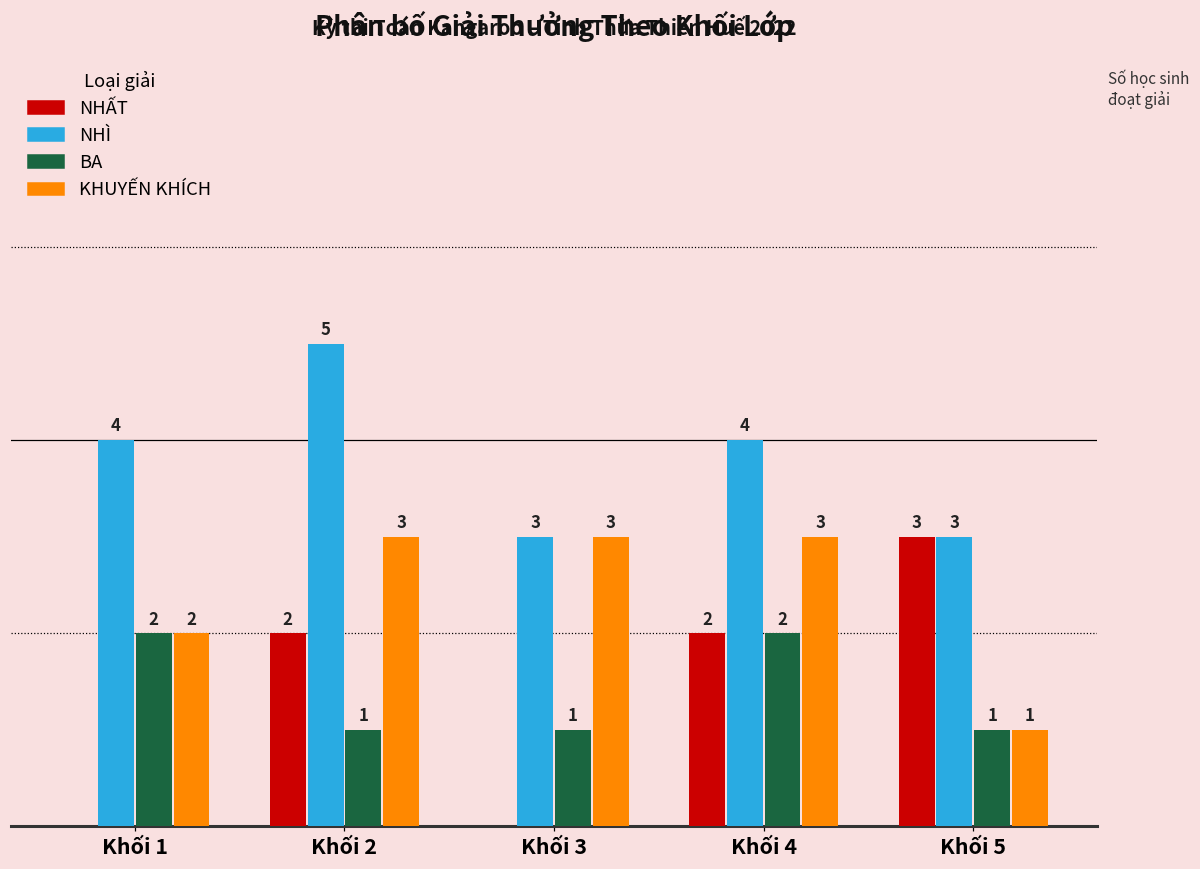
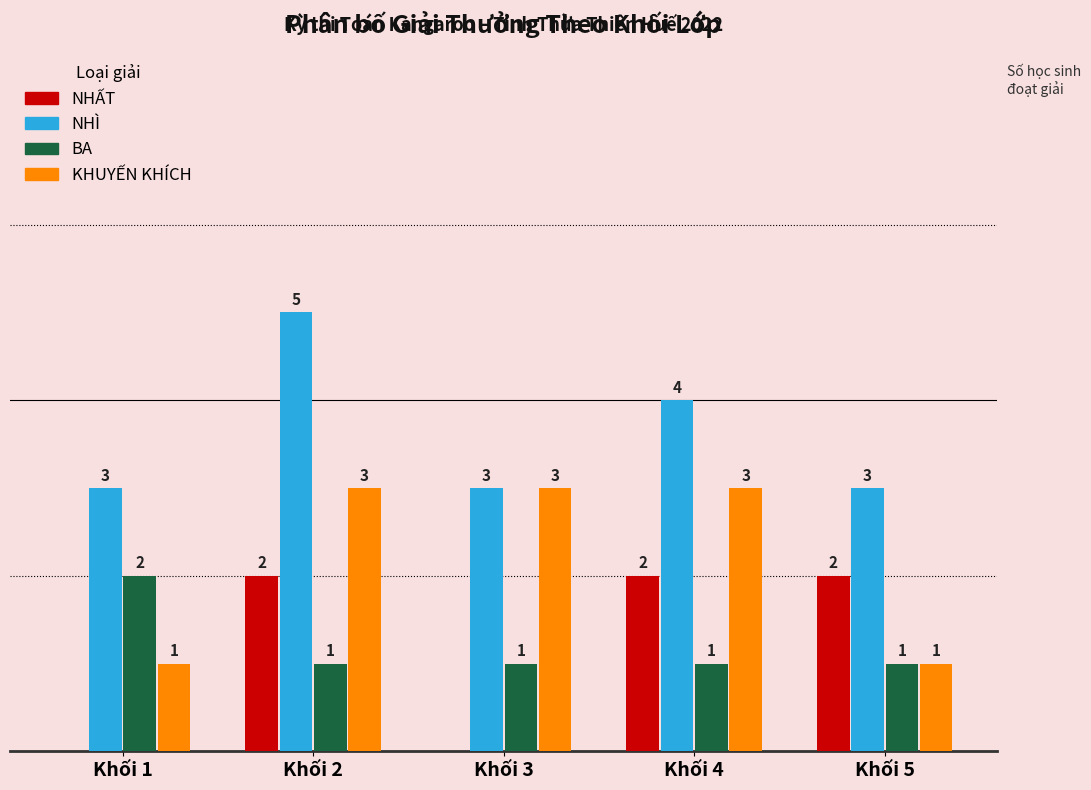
  {
    "NHẤT": {
      "Khối 2": 2,
      "Khối 4": 2,
-     "Khối 5": 3
+     "Khối 5": 2
    },
    "NHÌ": {
-     "Khối 1": 4,
+     "Khối 1": 3,
      "Khối 2": 5,
      "Khối 3": 3,
      "Khối 4": 4,
      "Khối 5": 3
    },
    "BA": {
      "Khối 1": 2,
      "Khối 2": 1,
      "Khối 3": 1,
-     "Khối 4": 2,
+     "Khối 4": 1,
      "Khối 5": 1
    },
    "KHUYẾN KHÍCH": {
-     "Khối 1": 2,
+     "Khối 1": 1,
      "Khối 2": 3,
      "Khối 3": 3,
      "Khối 4": 3,
      "Khối 5": 1
    }
  }
